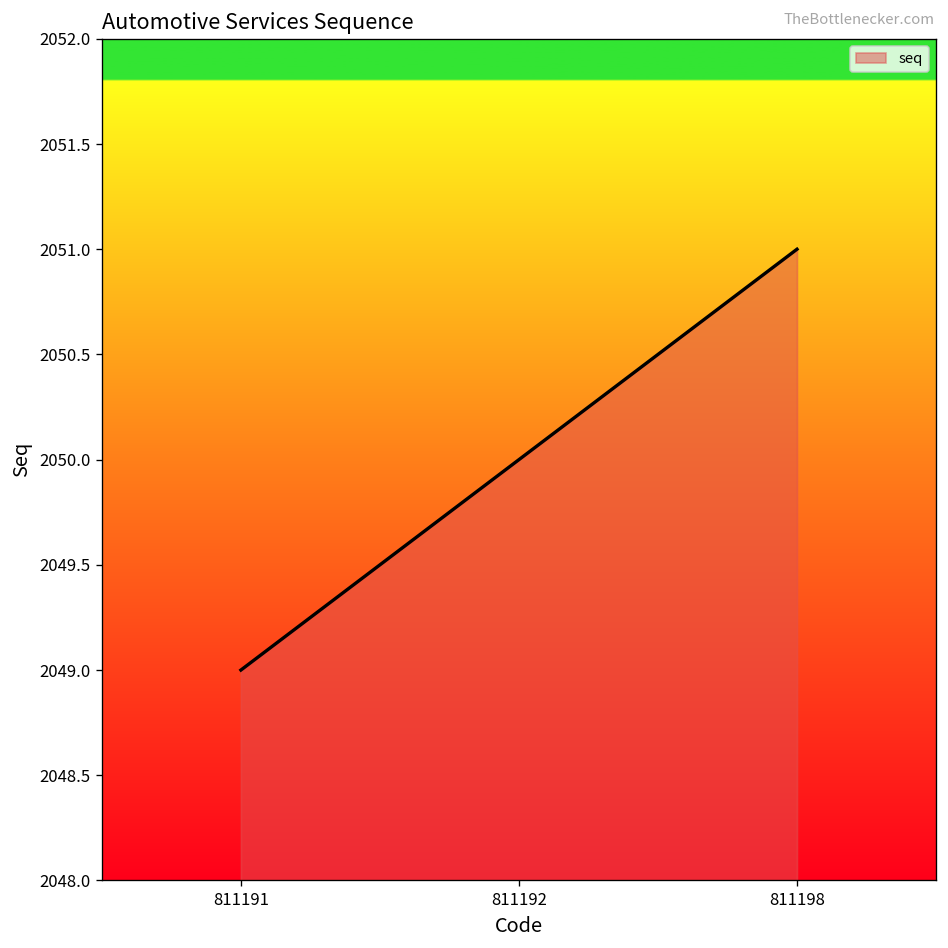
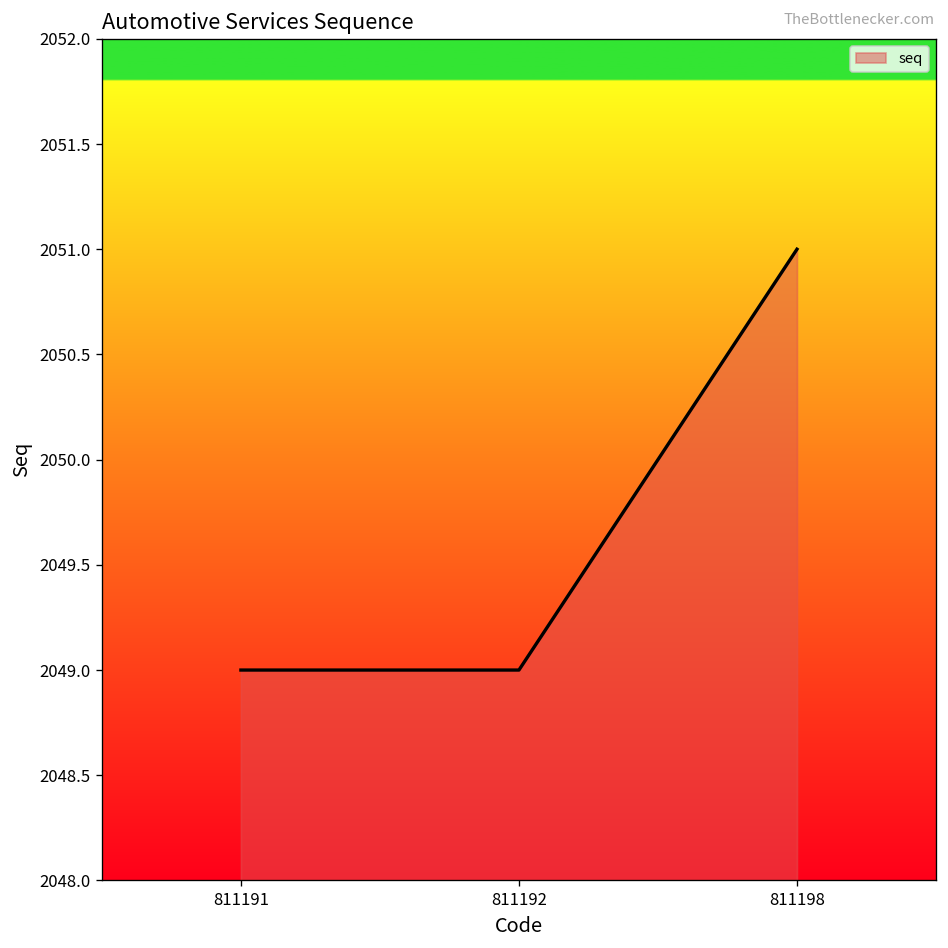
  {
    "811191": 2049,
-   "811192": 2050,
+   "811192": 2049,
    "811198": 2051
  }
